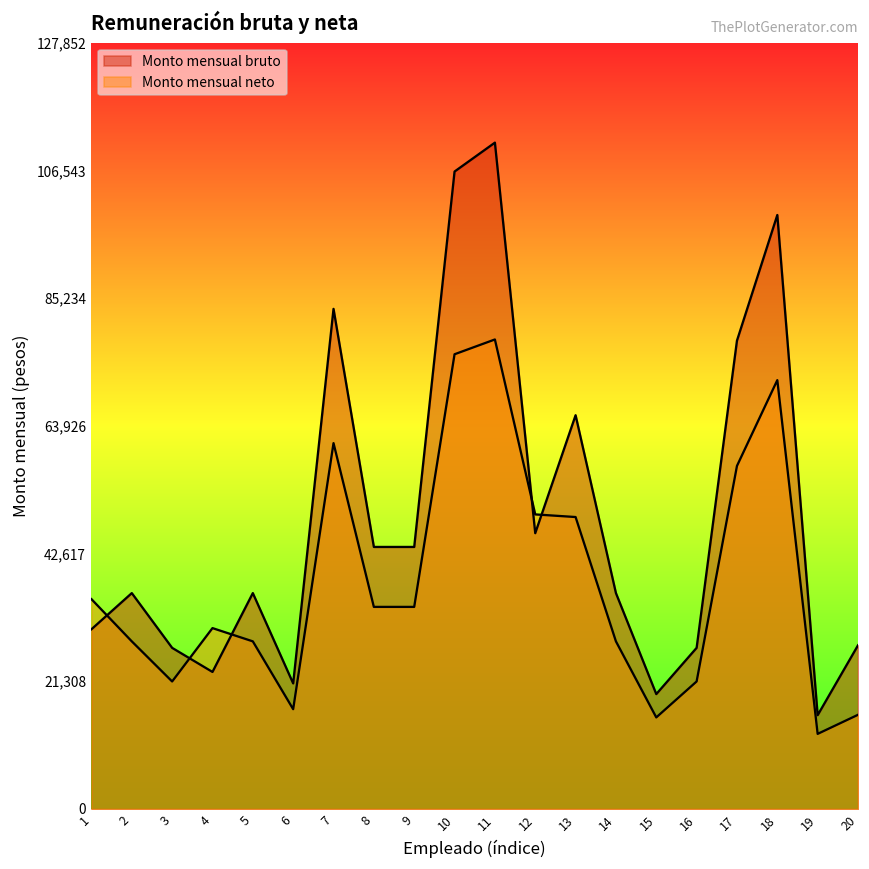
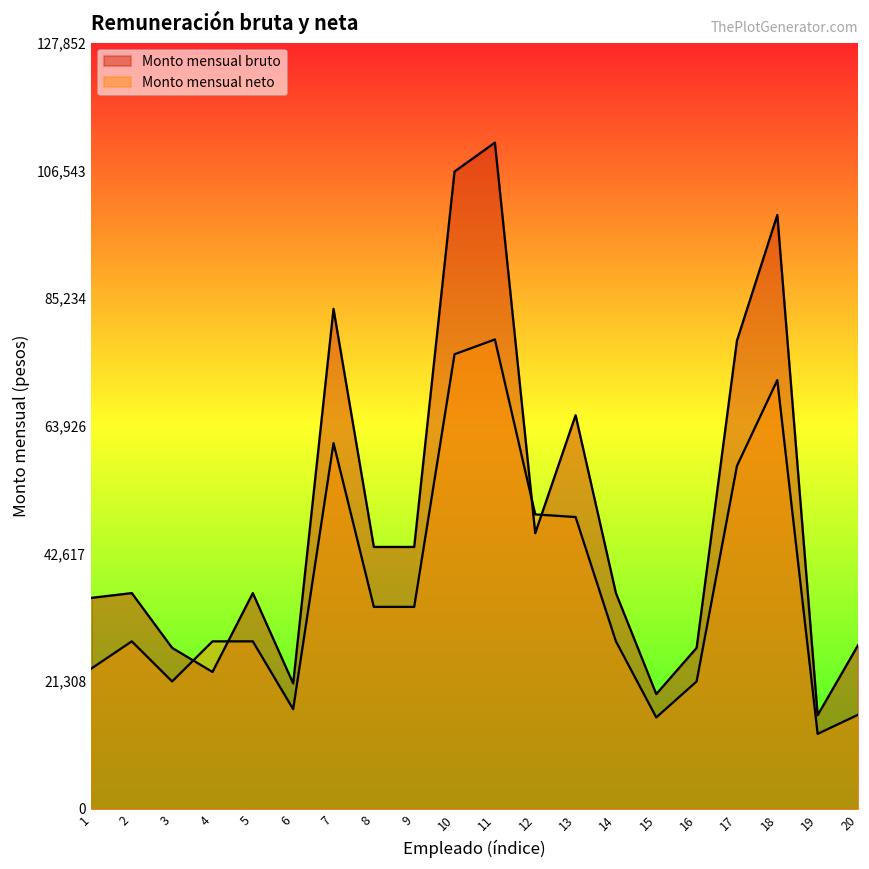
  {
    "Monto mensual bruto": {
-     "1": "30,000",
+     "1": "35,000",
      "2": "36,000",
      "3": "27,000",
      "4": "23,000",
      "5": "36,000",
      "6": "21,000",
      "7": "83,000",
      "8": "44,000",
      "9": "44,000",
      "10": "106,000",
      "11": "111,000",
      "12": "46,000",
      "13": "66,000",
      "14": "36,000",
      "15": "19,000",
      "16": "27,000",
      "17": "78,000",
      "18": "99,000",
      "19": "16,000",
      "20": "27,000"
    },
    "Monto mensual neto": {
-     "1": "35,000",
+     "1": "23,000",
      "2": "28,000",
      "3": "21,000",
-     "4": "30,000",
+     "4": "28,000",
      "5": "28,000",
      "6": "17,000",
      "7": "61,000",
      "8": "34,000",
      "9": "34,000",
      "10": "76,000",
      "11": "78,000",
      "12": "49,000",
      "13": "49,000",
      "14": "28,000",
      "15": "15,000",
      "16": "21,000",
      "17": "57,000",
      "18": "72,000",
      "19": "13,000",
      "20": "16,000"
    }
  }
